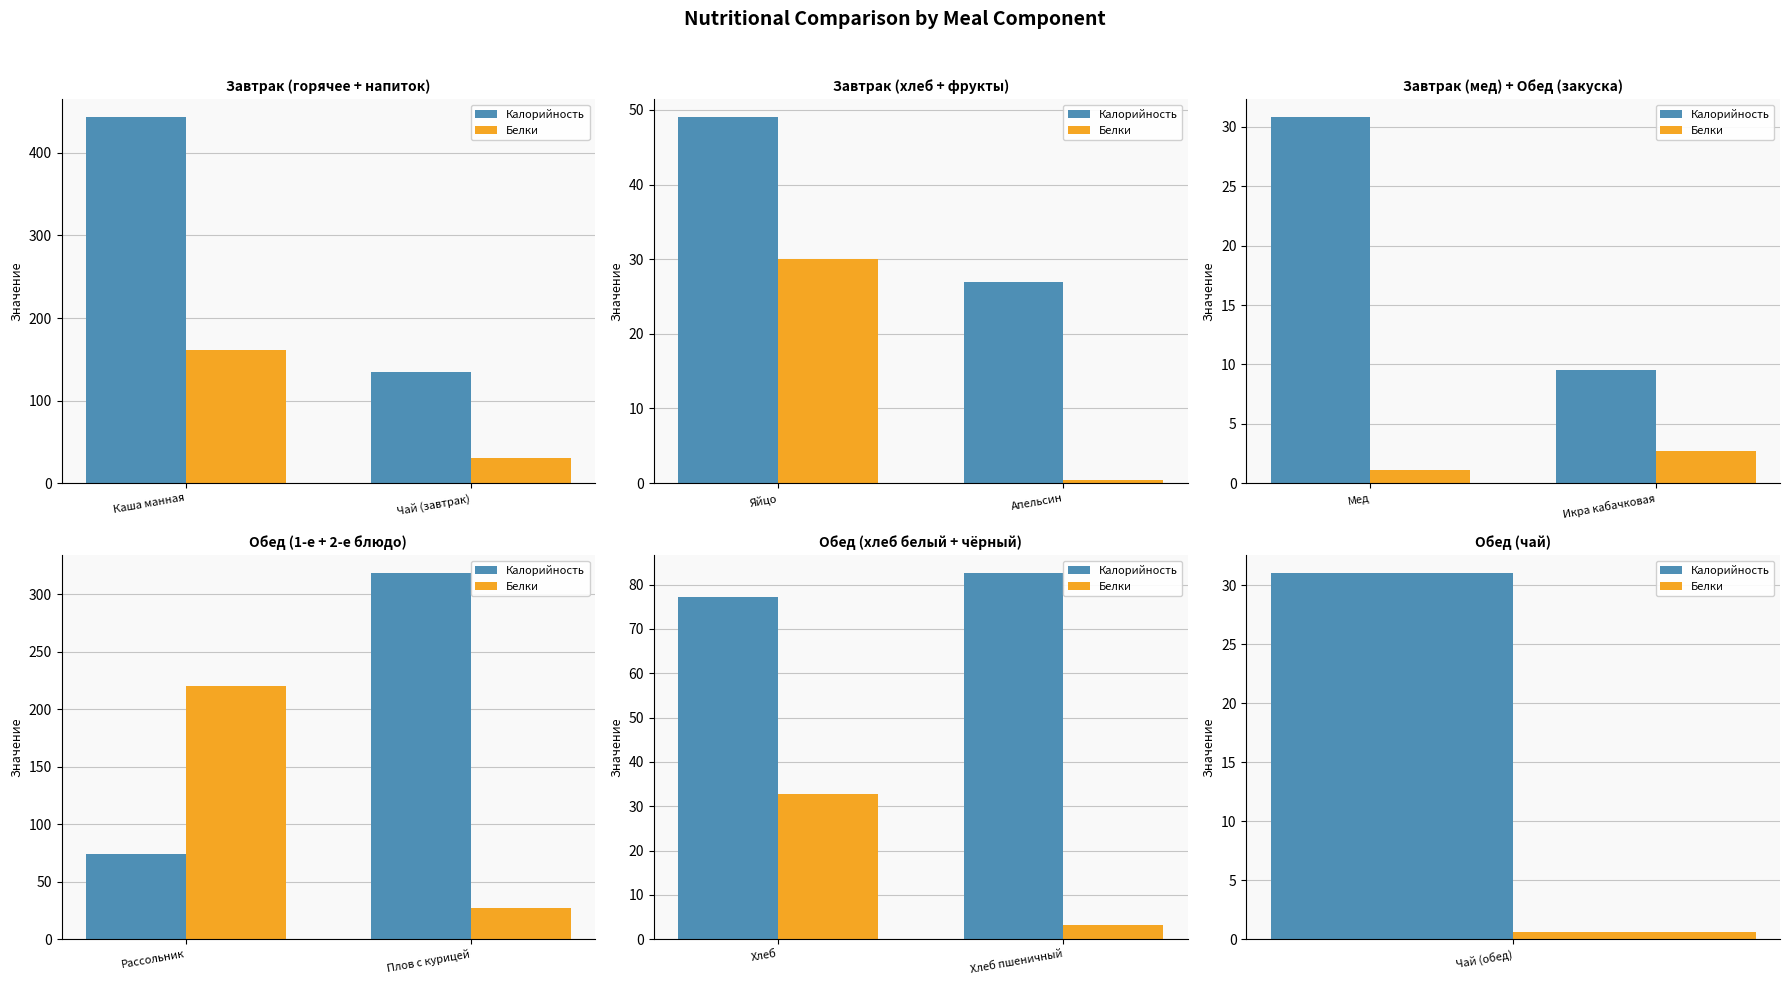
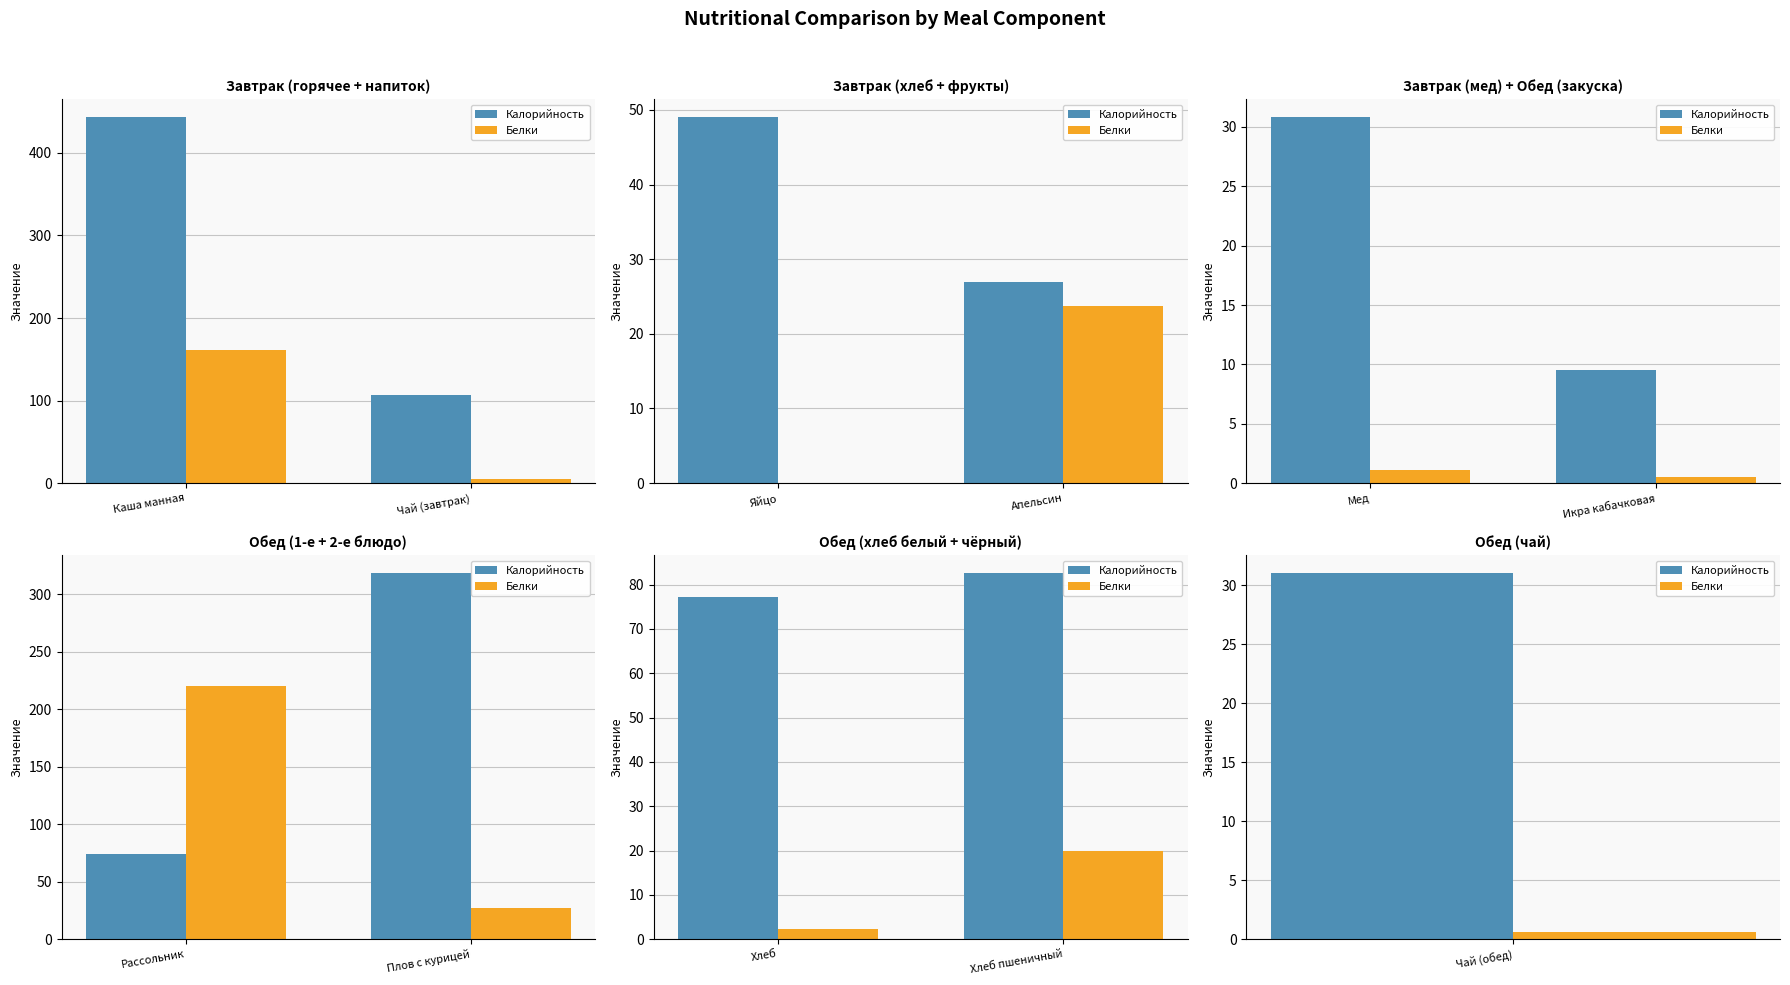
  {
    "Завтрак (горячее + напиток)": {
      "Калорийность": {
        "Каша манная": 440,
-       "Чай (завтрак)": 140
+       "Чай (завтрак)": 110
      },
      "Белки": {
        "Каша манная": 160,
-       "Чай (завтрак)": 30
+       "Чай (завтрак)": 0
      }
    },
    "Завтрак (хлеб + фрукты)": {
      "Калорийность": {
        "Яйцо": 49,
        "Апельсин": 27
      },
      "Белки": {
-       "Яйцо": 30,
-       "Апельсин": 0
+       "Яйцо": 0,
+       "Апельсин": 24
      }
    },
    "Завтрак (мед) + Обед (закуска)": {
      "Калорийность": {
        "Мед": 30.8,
        "Икра кабачковая": 9.5
      },
      "Белки": {
        "Мед": 1.1,
-       "Икра кабачковая": 2.7
+       "Икра кабачковая": 0.5
      }
    },
    "Обед (1-е + 2-е блюдо)": {
      "Калорийность": {
        "Рассольник": 74,
        "Плов с курицей": 318
      },
      "Белки": {
        "Рассольник": 220,
        "Плов с курицей": 27
      }
    },
    "Обед (хлеб белый + чёрный)": {
      "Калорийность": {
        "Хлеб": 77,
        "Хлеб пшеничный": 83
      },
      "Белки": {
-       "Хлеб": 33,
-       "Хлеб пшеничный": 3
+       "Хлеб": 2,
+       "Хлеб пшеничный": 20
      }
    }
  }
